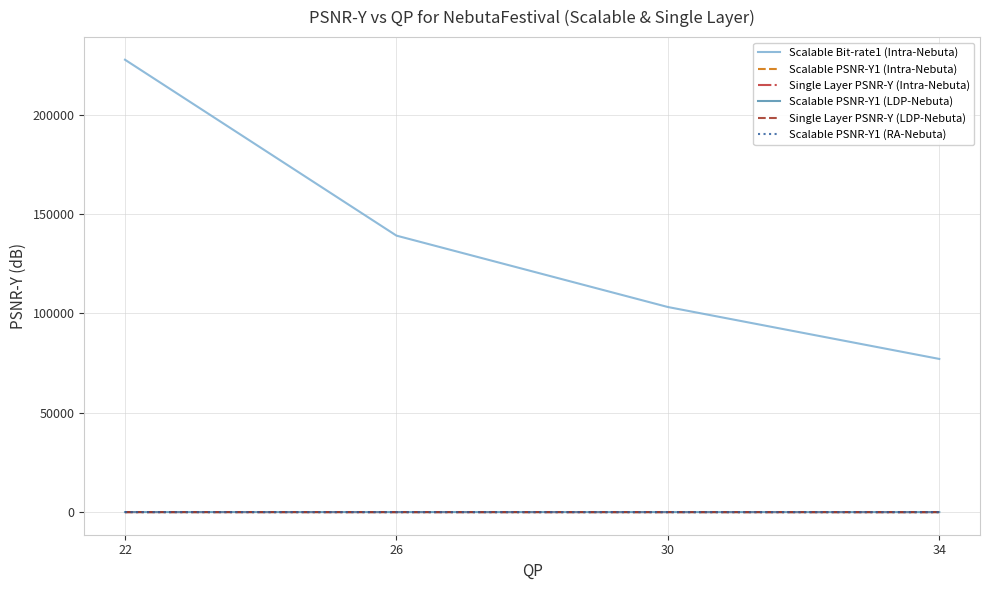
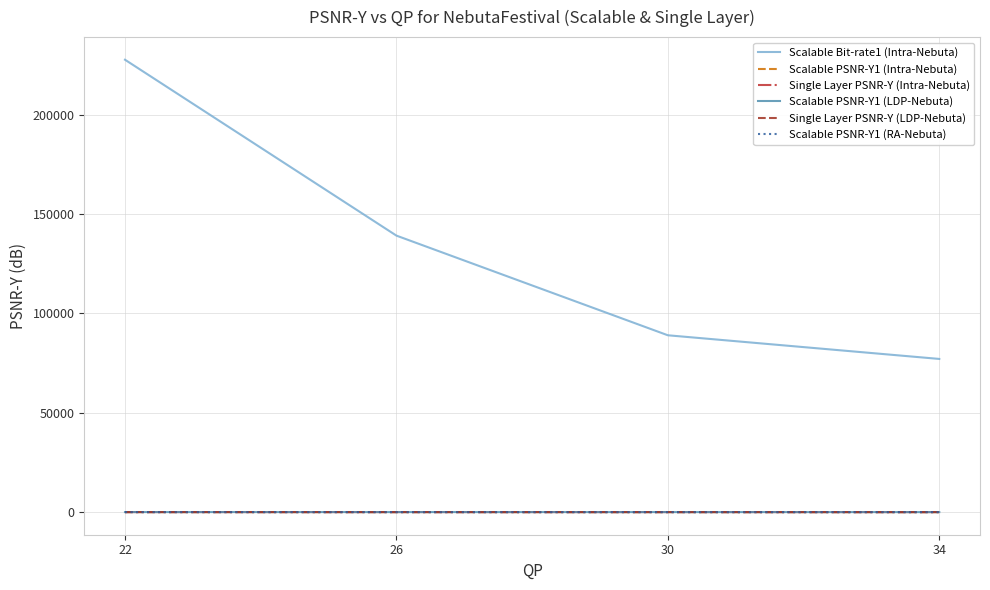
  {
    "Scalable Bit-rate1 (Intra-Nebuta)": {
      "22": 228000,
      "26": 139000,
-     "30": 103000,
+     "30": 89000,
      "34": 77000
    },
    "Scalable PSNR-Y1 (RA-Nebuta)": {
      "22": 0,
      "26": 0,
      "30": 0,
      "34": 0
    }
  }
